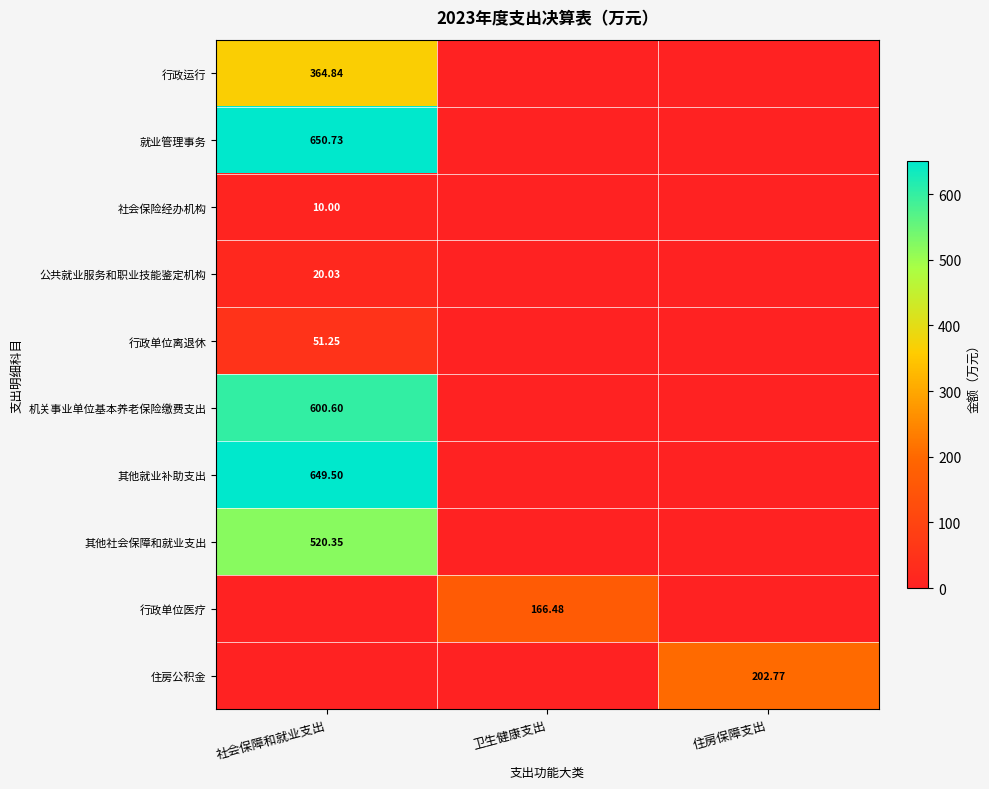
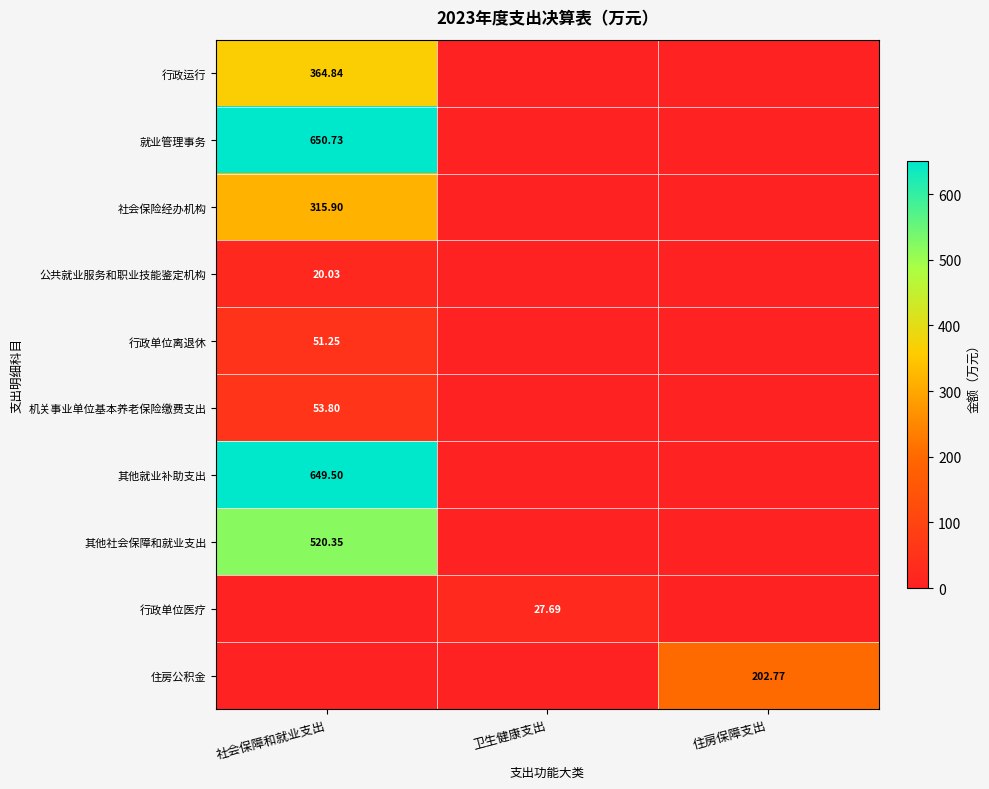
  {
    "行政运行": {
      "社会保障和就业支出": 364.84
    },
    "就业管理事务": {
      "社会保障和就业支出": 650.73
    },
    "社会保险经办机构": {
-     "社会保障和就业支出": 10.00
+     "社会保障和就业支出": 315.90
    },
    "公共就业服务和职业技能鉴定机构": {
      "社会保障和就业支出": 20.03
    },
    "行政单位离退休": {
      "社会保障和就业支出": 51.25
    },
    "机关事业单位基本养老保险缴费支出": {
-     "社会保障和就业支出": 600.60
+     "社会保障和就业支出": 53.80
    },
    "其他就业补助支出": {
      "社会保障和就业支出": 649.50
    },
    "其他社会保障和就业支出": {
      "社会保障和就业支出": 520.35
    },
    "行政单位医疗": {
-     "卫生健康支出": 166.48
+     "卫生健康支出": 27.69
    },
    "住房公积金": {
      "住房保障支出": 202.77
    }
  }
